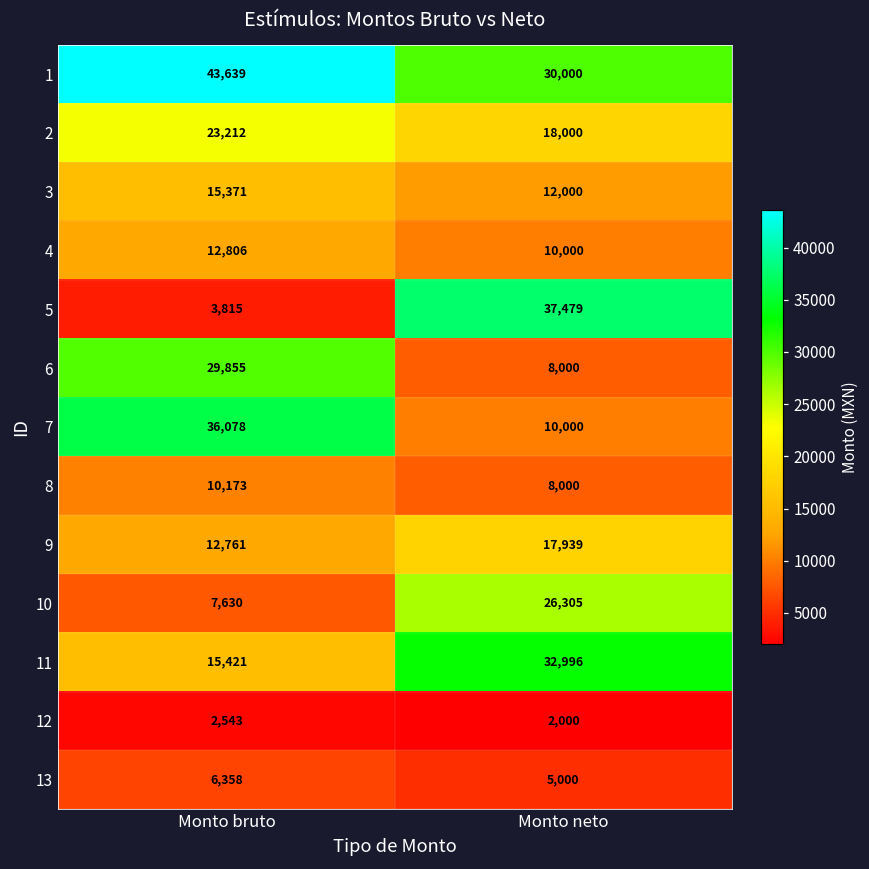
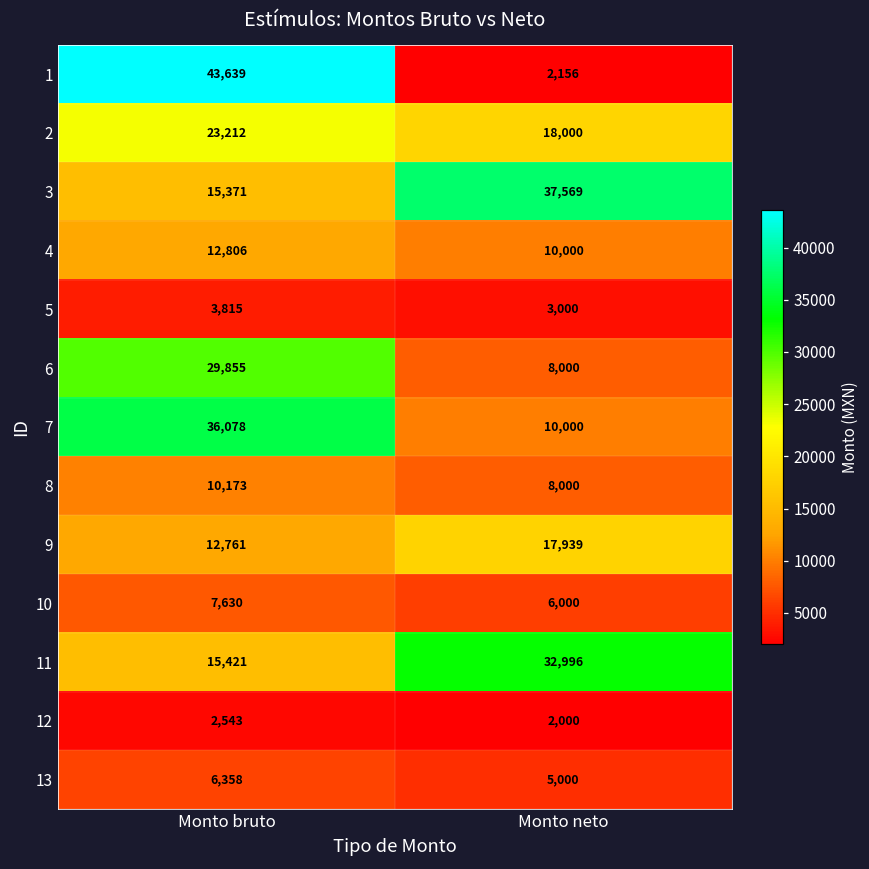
  {
    "1": {
      "Monto bruto": "43,639",
-     "Monto neto": "30,000"
+     "Monto neto": "2,156"
    },
    "2": {
      "Monto bruto": "23,212",
      "Monto neto": "18,000"
    },
    "3": {
      "Monto bruto": "15,371",
-     "Monto neto": "12,000"
+     "Monto neto": "37,569"
    },
    "4": {
      "Monto bruto": "12,806",
      "Monto neto": "10,000"
    },
    "5": {
      "Monto bruto": "3,815",
-     "Monto neto": "37,479"
+     "Monto neto": "3,000"
    },
    "6": {
      "Monto bruto": "29,855",
      "Monto neto": "8,000"
    },
    "7": {
      "Monto bruto": "36,078",
      "Monto neto": "10,000"
    },
    "8": {
      "Monto bruto": "10,173",
      "Monto neto": "8,000"
    },
    "9": {
      "Monto bruto": "12,761",
      "Monto neto": "17,939"
    },
    "10": {
      "Monto bruto": "7,630",
-     "Monto neto": "26,305"
+     "Monto neto": "6,000"
    },
    "11": {
      "Monto bruto": "15,421",
      "Monto neto": "32,996"
    },
    "12": {
      "Monto bruto": "2,543",
      "Monto neto": "2,000"
    },
    "13": {
      "Monto bruto": "6,358",
      "Monto neto": "5,000"
    }
  }
